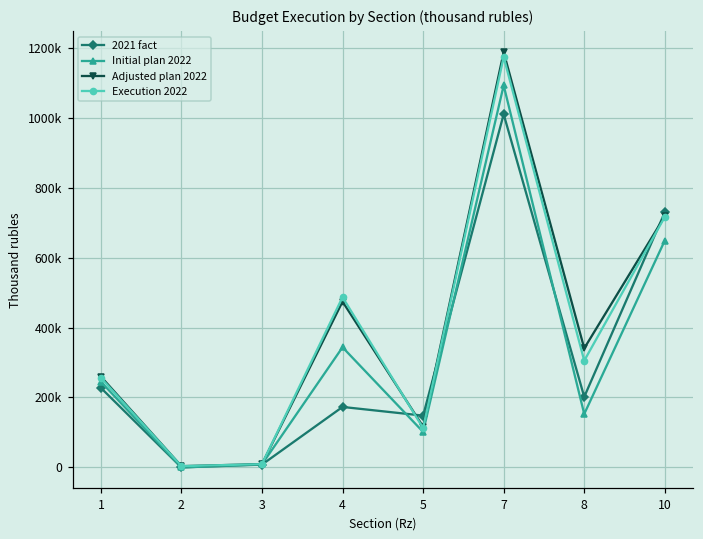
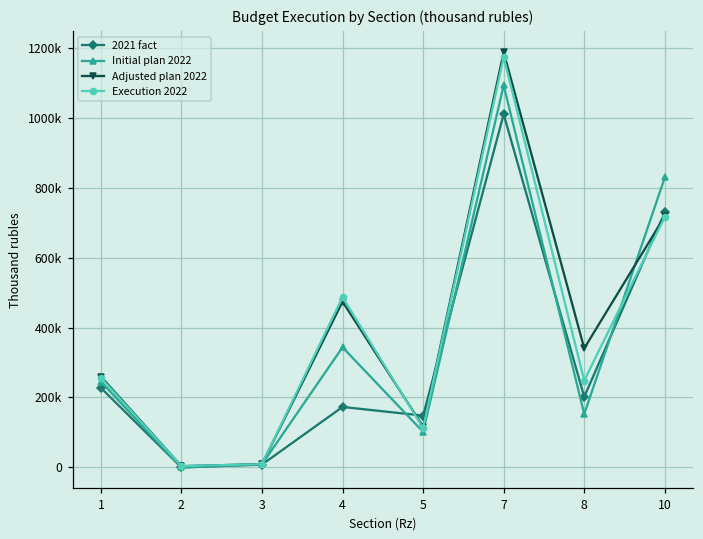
  {
    "Initial plan 2022": {
      "1": 250000,
      "4": 340000,
      "5": 100000,
      "7": 1090000,
      "8": 150000,
-     "10": 650000
+     "10": 830000
    },
    "Execution 2022": {
      "4": 490000,
      "7": 1170000,
-     "8": 310000
+     "8": 250000
    }
  }
